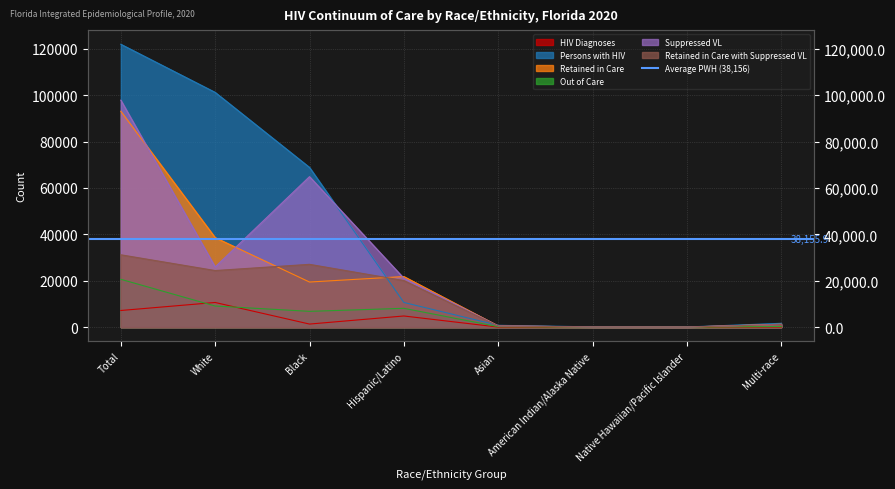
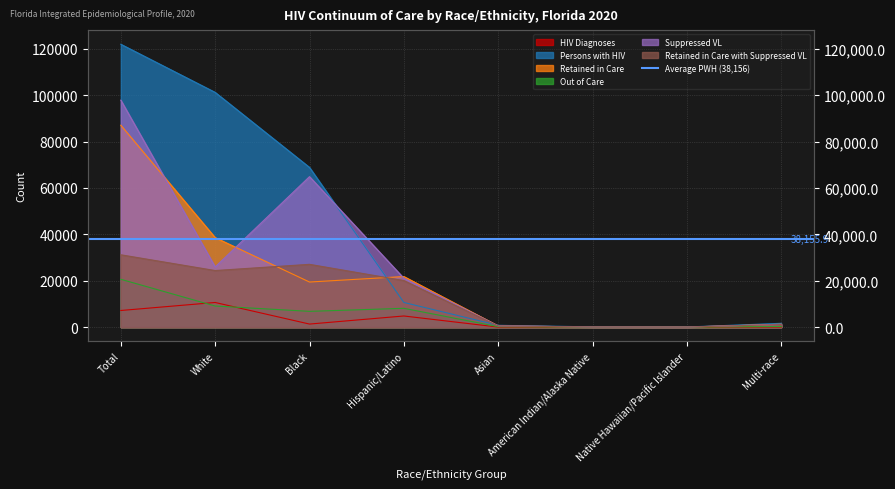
  {
    "HIV Diagnoses": {
      "Total": 7000,
      "White": 11000,
      "Black": 1000,
      "Hispanic/Latino": 5000
    },
    "Persons with HIV": {
      "Total": 122000,
      "White": 101000,
      "Black": 69000,
      "Hispanic/Latino": 11000
    },
    "Retained in Care": {
-     "Total": 93000,
+     "Total": 87000,
      "White": 39000,
      "Black": 19000
    },
    "Out of Care": {
      "Total": 21000,
      "White": 9000,
      "Black": 7000,
      "Hispanic/Latino": 8000
    },
    "Suppressed VL": {
      "Total": 98000,
      "White": 26000,
      "Black": 65000
    },
    "Retained in Care with Suppressed VL": {
      "Total": 31000,
      "White": 24000,
      "Black": 27000
    }
  }
